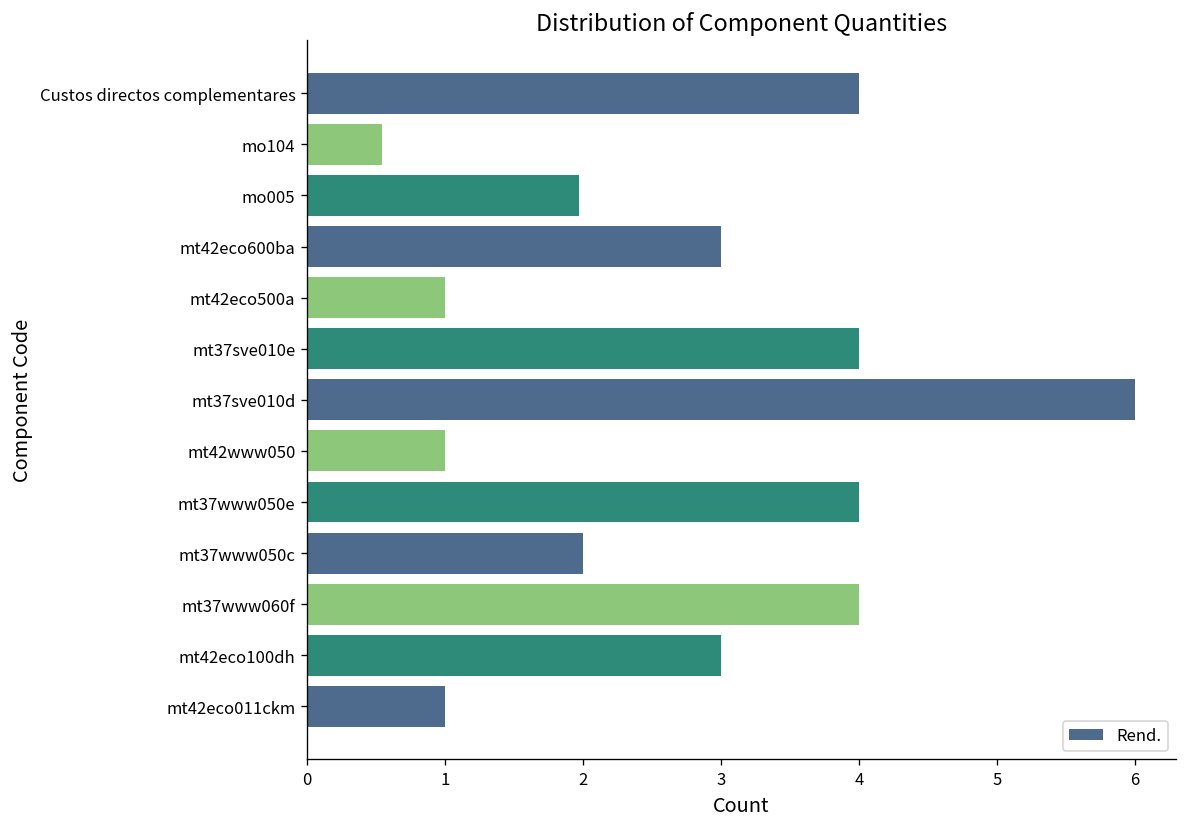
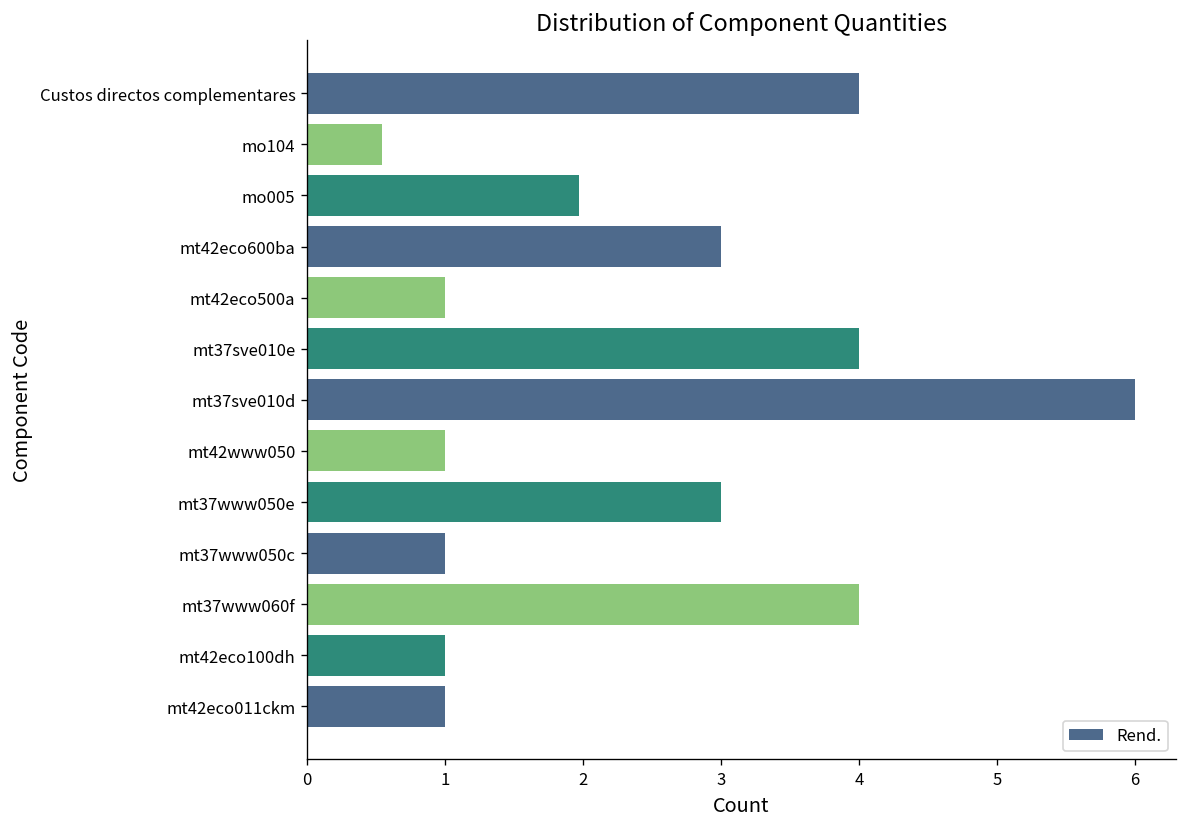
  {
    "Custos directos complementares": 4,
    "mo104": 0.55,
    "mo005": 1.97,
    "mt42eco600ba": 3,
    "mt42eco500a": 1,
    "mt37sve010e": 4,
    "mt37sve010d": 6,
    "mt42www050": 1,
-   "mt37www050e": 4,
-   "mt37www050c": 2,
+   "mt37www050e": 3,
+   "mt37www050c": 1,
    "mt37www060f": 4,
-   "mt42eco100dh": 3,
+   "mt42eco100dh": 1,
    "mt42eco011ckm": 1
  }
